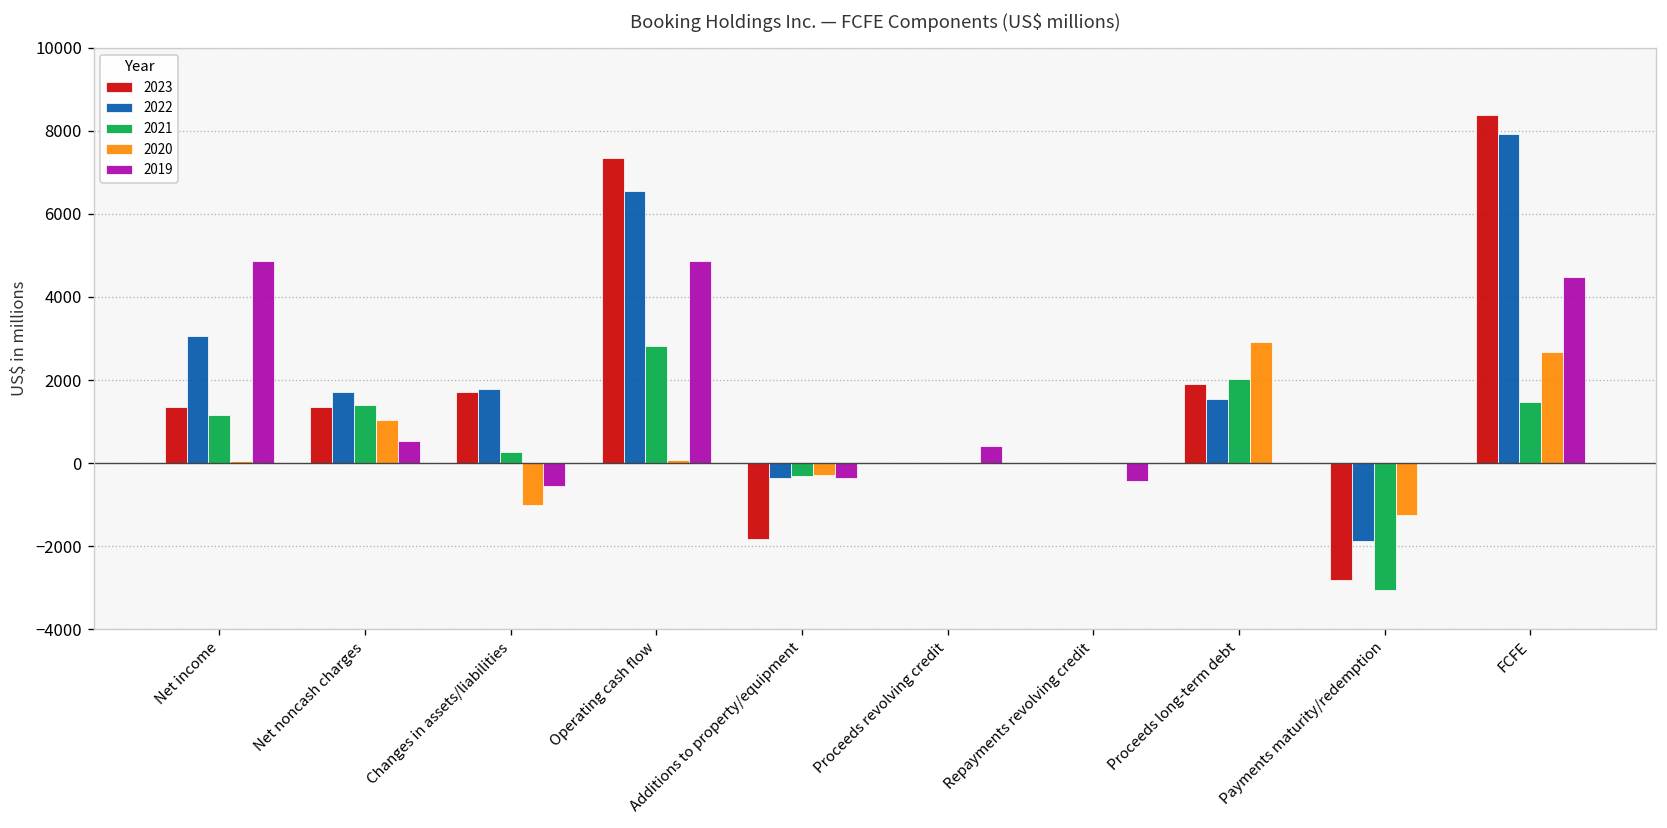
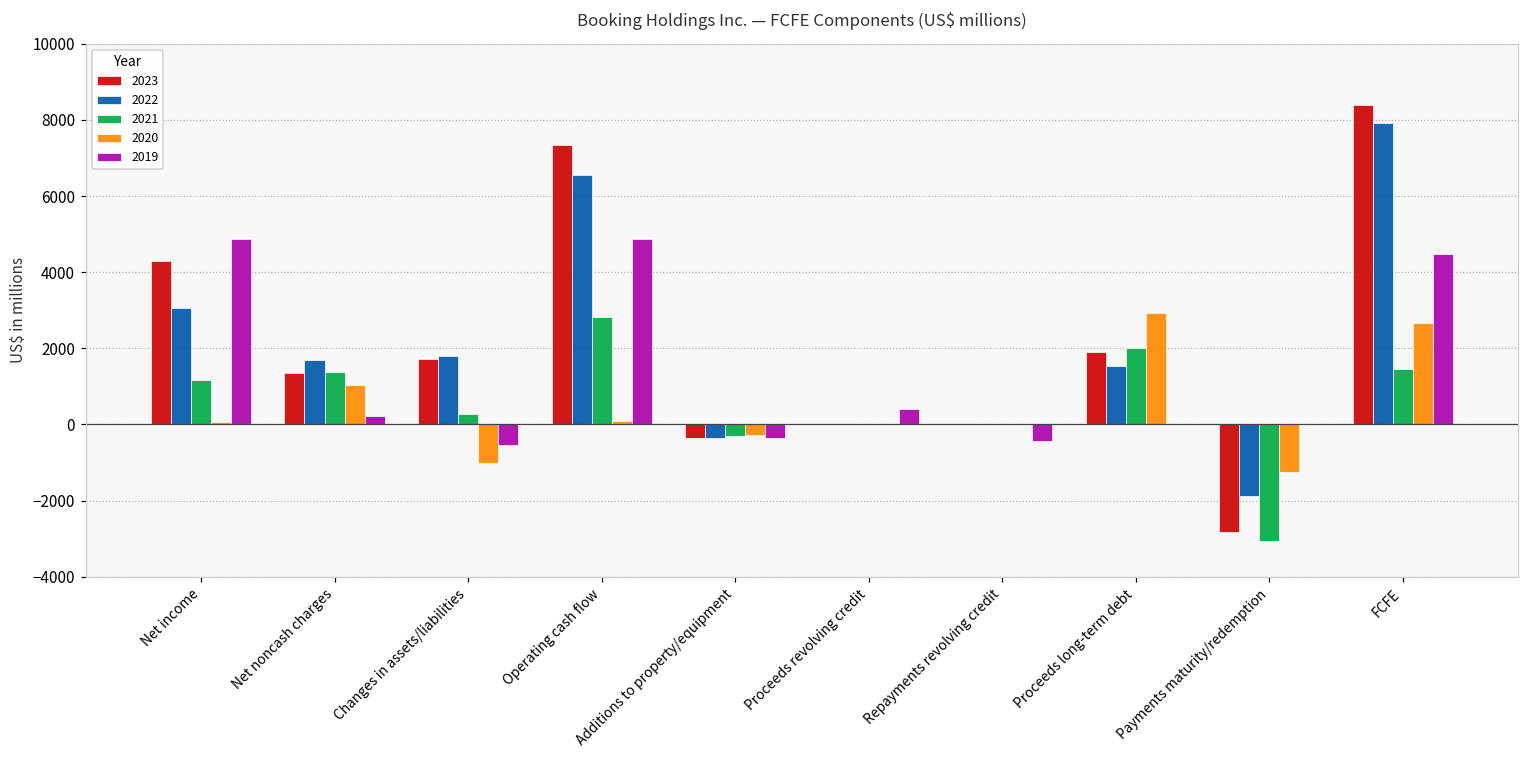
  {
    "2023": {
-     "Net income": 1300,
+     "Net income": 4300,
      "Net noncash charges": 1300,
      "Changes in assets/liabilities": 1700,
      "Operating cash flow": 7300,
-     "Additions to property/equipment": -1800,
+     "Additions to property/equipment": -300,
      "Proceeds revolving credit": 0,
      "Repayments revolving credit": 0,
      "Proceeds long-term debt": 1900,
      "Payments maturity/redemption": -2800,
      "FCFE": 8400
    },
    "2022": {
      "Net income": 3100,
      "Net noncash charges": 1700,
      "Changes in assets/liabilities": 1800,
      "Operating cash flow": 6600,
      "Additions to property/equipment": -400,
      "Proceeds revolving credit": 0,
      "Repayments revolving credit": 0,
      "Proceeds long-term debt": 1500,
      "Payments maturity/redemption": -1900,
      "FCFE": 7900
    },
    "2021": {
      "Net income": 1200,
      "Net noncash charges": 1400,
      "Changes in assets/liabilities": 300,
      "Operating cash flow": 2800,
      "Additions to property/equipment": -300,
      "Proceeds revolving credit": 0,
      "Repayments revolving credit": 0,
      "Proceeds long-term debt": 2000,
      "Payments maturity/redemption": -3100,
      "FCFE": 1500
    },
    "2020": {
      "Net noncash charges": 1000,
      "Changes in assets/liabilities": -1000,
      "Operating cash flow": 100,
      "Additions to property/equipment": -300,
      "Proceeds revolving credit": 0,
      "Repayments revolving credit": 0,
      "Proceeds long-term debt": 2900,
      "Payments maturity/redemption": -1200,
      "FCFE": 2700
    },
    "2019": {
      "Net income": 4900,
-     "Net noncash charges": 500,
+     "Net noncash charges": 200,
      "Changes in assets/liabilities": -500,
      "Operating cash flow": 4900,
      "Additions to property/equipment": -400,
      "Proceeds revolving credit": 400,
      "Repayments revolving credit": -400,
      "Proceeds long-term debt": 0,
      "Payments maturity/redemption": 0,
      "FCFE": 4500
    }
  }
